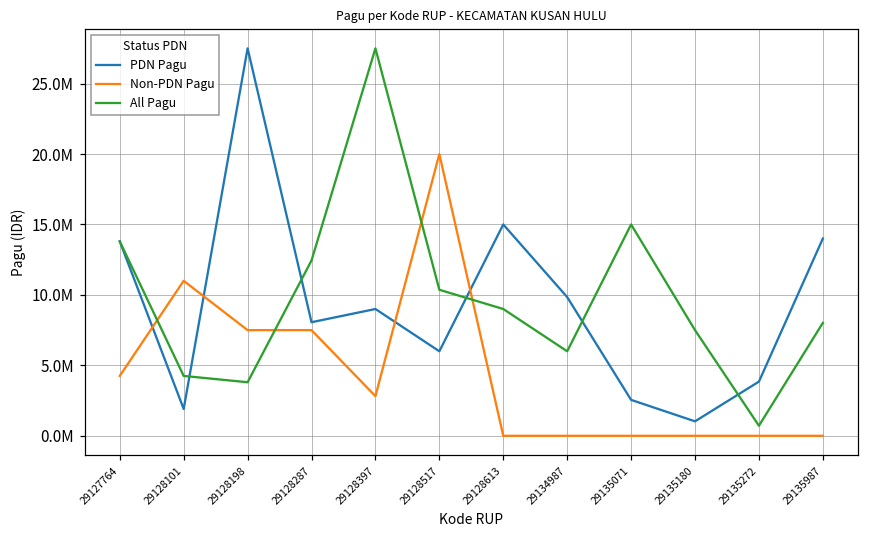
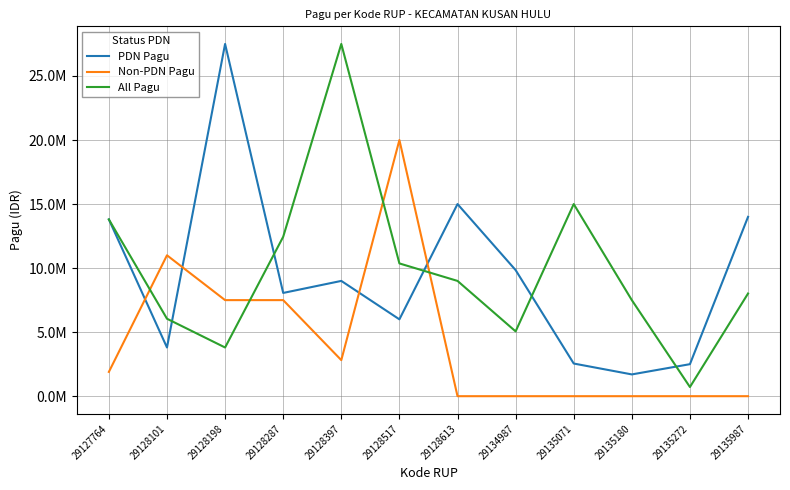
  {
    "PDN Pagu": {
-     "29128101": 1900000,
+     "29128101": 3800000,
      "29128198": 27500000,
      "29128287": 8100000,
      "29128397": 9000000,
      "29128517": 6000000,
      "29128613": 15000000,
      "29134987": 9800000,
      "29135071": 2600000,
-     "29135180": 1000000,
-     "29135272": 3800000,
+     "29135180": 1700000,
+     "29135272": 2500000,
      "29135987": 14000000
    },
    "Non-PDN Pagu": {
-     "29127764": 4300000,
+     "29127764": 1900000,
      "29128101": 11000000,
      "29128198": 7500000,
      "29128287": 7500000,
      "29128397": 2800000,
      "29128517": 20000000,
      "29128613": 0,
      "29134987": 0,
      "29135071": 0,
      "29135180": 0,
      "29135272": 0,
      "29135987": 0
    },
    "All Pagu": {
-     "29128101": 4300000,
+     "29128101": 6000000,
      "29128198": 3800000,
      "29128287": 12400000,
      "29128397": 27500000,
      "29128517": 10400000,
      "29128613": 9000000,
-     "29134987": 6000000,
+     "29134987": 5100000,
      "29135071": 15000000,
      "29135180": 7500000,
      "29135272": 700000,
      "29135987": 8000000
    }
  }
